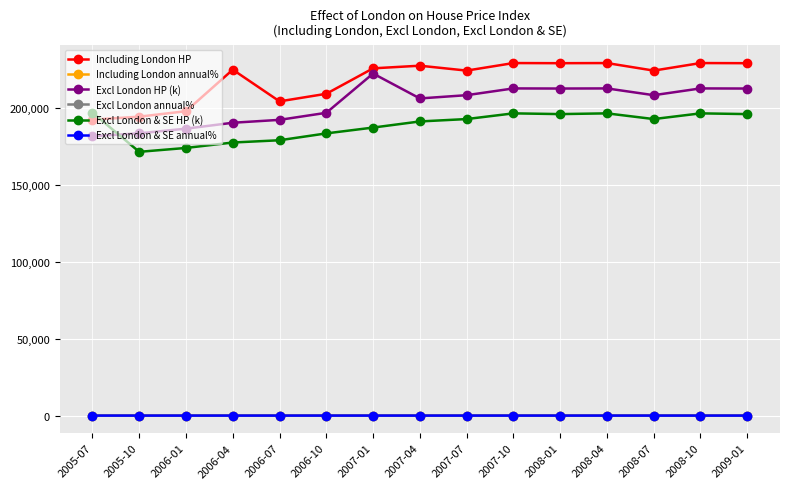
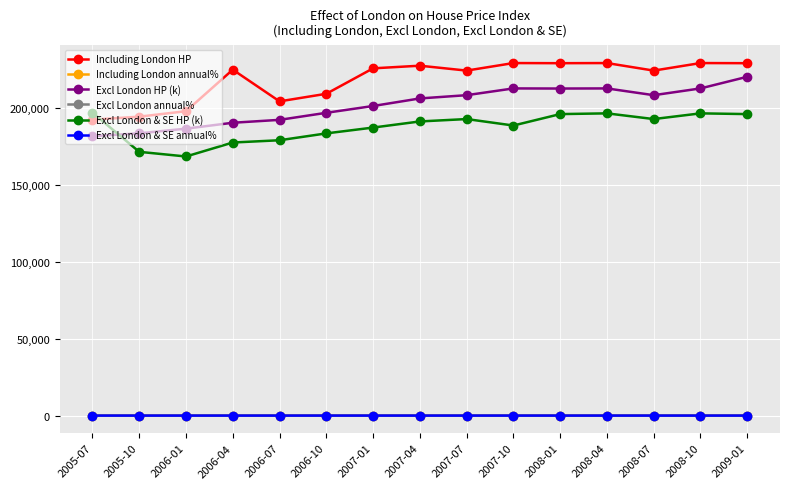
  {
    "Including London HP": {
      "2006-04": "225,000",
      "2006-07": "205,000",
      "2006-10": "209,000",
      "2007-01": "226,000",
      "2007-04": "228,000",
      "2007-07": "225,000",
      "2007-10": "229,000",
      "2008-01": "229,000",
      "2008-04": "229,000",
      "2008-07": "225,000",
      "2008-10": "229,000",
      "2009-01": "229,000"
    },
    "Excl London & SE annual%": {
      "2005-07": "0",
      "2005-10": "0",
      "2006-01": "0",
      "2006-04": "0",
      "2006-07": "0",
      "2006-10": "0",
      "2007-01": "0",
      "2007-04": "0",
      "2007-07": "0",
      "2007-10": "0",
      "2008-01": "0",
      "2008-04": "0",
      "2008-07": "0",
      "2008-10": "0",
      "2009-01": "0"
    },
    "Excl London HP (k)": {
      "2006-04": "191,000",
      "2006-07": "193,000",
      "2006-10": "197,000",
-     "2007-01": "223,000",
+     "2007-01": "202,000",
      "2007-04": "206,000",
      "2007-07": "209,000",
      "2007-10": "213,000",
      "2008-01": "213,000",
      "2008-04": "213,000",
      "2008-07": "209,000",
      "2008-10": "213,000",
-     "2009-01": "213,000"
+     "2009-01": "221,000"
    },
    "Excl London & SE HP (k)": {
      "2005-10": "172,000",
-     "2006-01": "174,000",
+     "2006-01": "169,000",
      "2006-04": "178,000",
      "2006-07": "179,000",
      "2006-10": "184,000",
      "2007-01": "187,000",
      "2007-04": "191,000",
      "2007-07": "193,000",
-     "2007-10": "197,000",
+     "2007-10": "189,000",
      "2008-01": "196,000",
      "2008-04": "197,000",
      "2008-07": "193,000",
      "2008-10": "197,000",
      "2009-01": "196,000"
    }
  }
